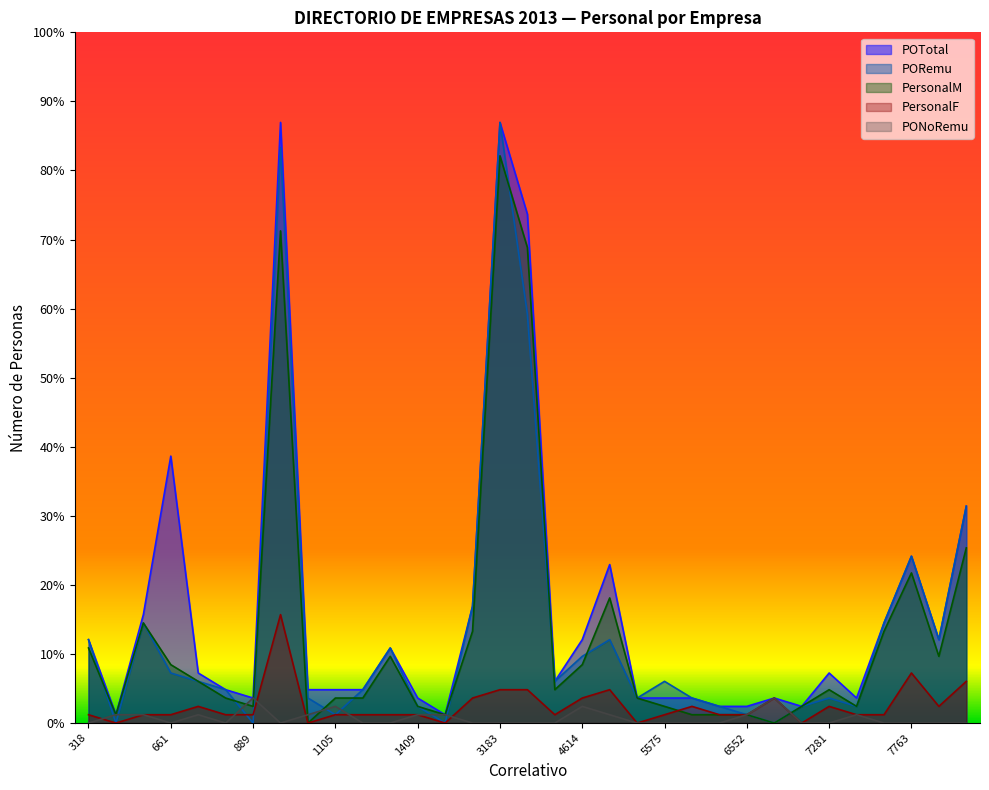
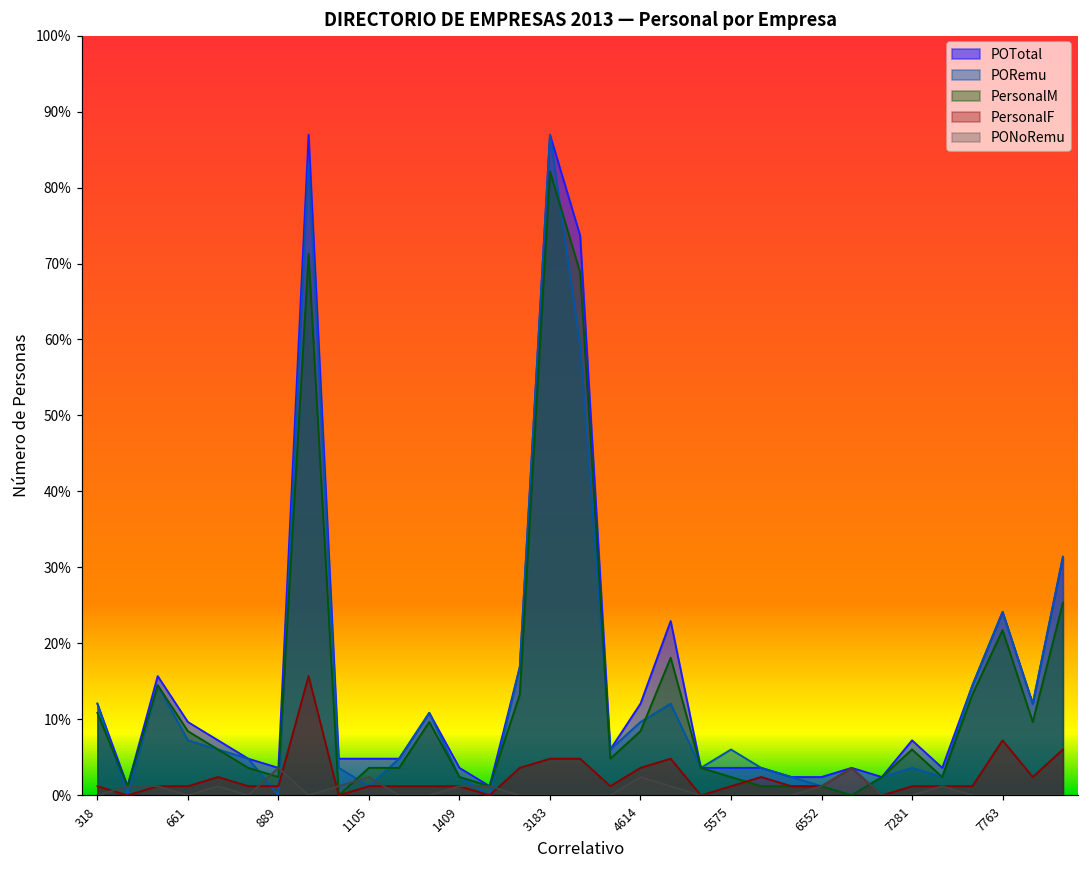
  {
    "POTotal": {
-     "661": "39%",
+     "661": "10%",
      "1105": "5%",
      "1409": "4%",
      "4614": "12%",
      "5575": "4%",
      "6552": "2%",
      "7281": "7%"
    },
    "PORemu": {
      "661": "7%",
      "889": "0%",
      "4614": "10%",
      "5575": "6%",
      "7281": "4%"
    },
    "PersonalM": {
      "318": "11%",
      "661": "8%",
      "889": "2%",
      "1105": "4%",
      "3183": "82%",
      "4614": "8%",
      "5575": "2%",
-     "7281": "5%",
+     "7281": "6%",
      "7763": "22%"
    },
    "PersonalF": {
      "318": "1%",
      "661": "1%",
      "889": "1%",
      "3183": "5%",
      "4614": "4%",
      "5575": "1%",
-     "7281": "2%",
+     "7281": "1%",
      "7763": "7%"
    },
    "PONoRemu": {
      "318": "0%",
      "661": "0%",
      "1105": "2%",
      "3183": "0%",
      "4614": "2%",
      "5575": "0%",
      "7281": "0%",
      "7763": "0%"
    }
  }
